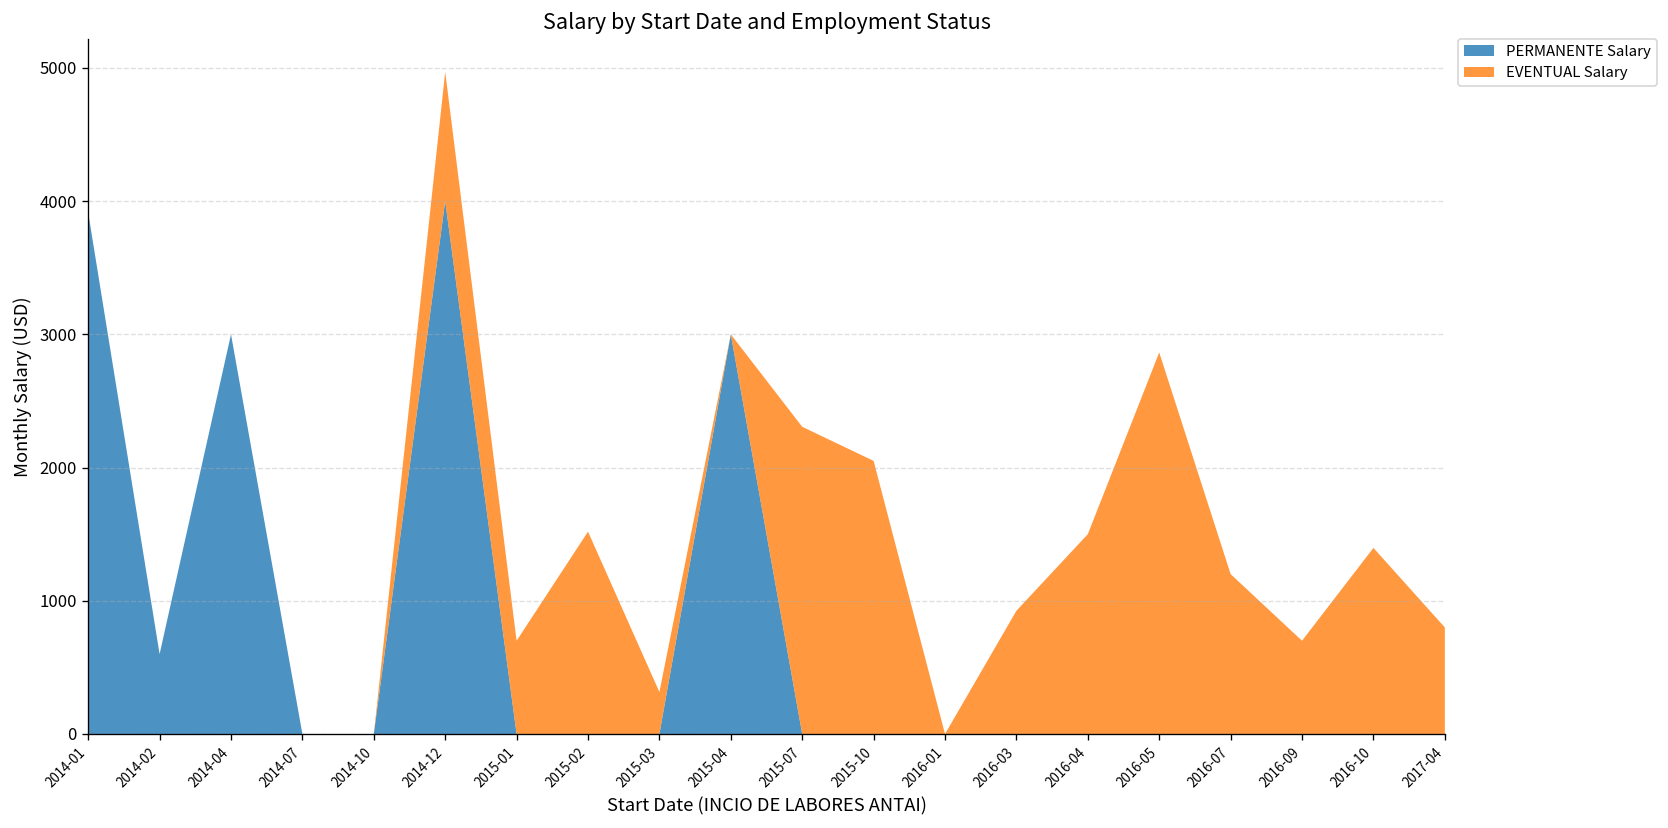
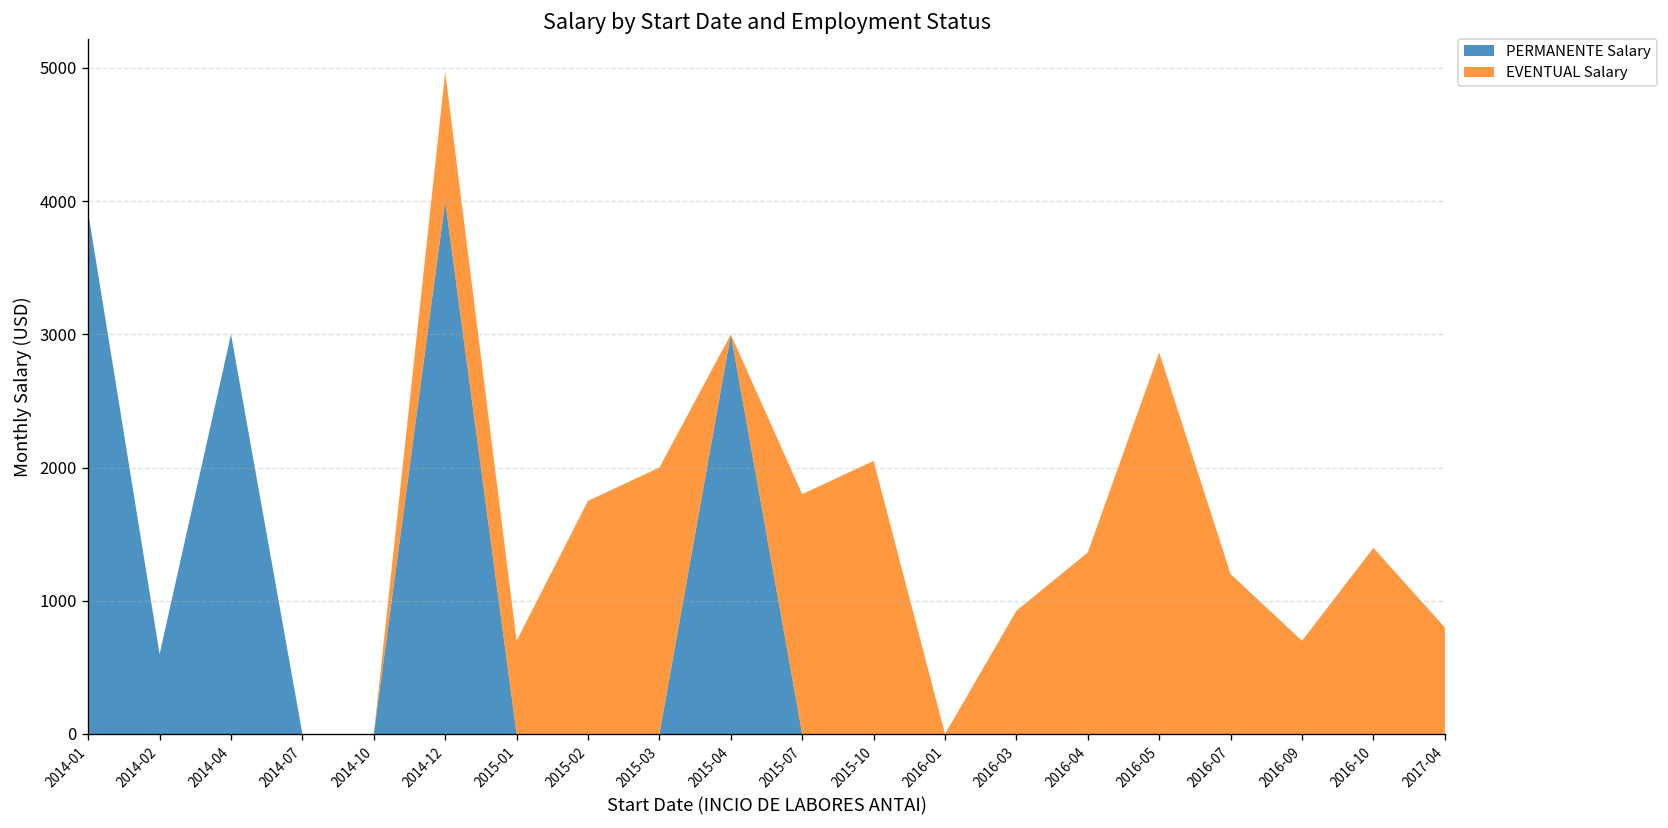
  {
    "PERMANENTE Salary": {
      "2014-12": 4000,
      "2015-01": 0,
      "2015-02": 0,
      "2015-03": 0,
      "2015-07": 0,
      "2015-10": 0,
      "2016-03": 0,
      "2016-04": 0,
      "2016-05": 0,
      "2016-07": 0,
      "2016-09": 0,
      "2016-10": 0,
      "2017-04": 0
    },
    "EVENTUAL Salary": {
      "2014-12": 970,
      "2015-01": 700,
-     "2015-02": 1520,
-     "2015-03": 320,
-     "2015-07": 2310,
+     "2015-02": 1750,
+     "2015-03": 2000,
+     "2015-07": 1800,
      "2015-10": 2050,
      "2016-03": 930,
-     "2016-04": 1500,
+     "2016-04": 1360,
      "2016-05": 2860,
      "2016-07": 1200,
      "2016-09": 700,
      "2016-10": 1400,
      "2017-04": 800
    }
  }
